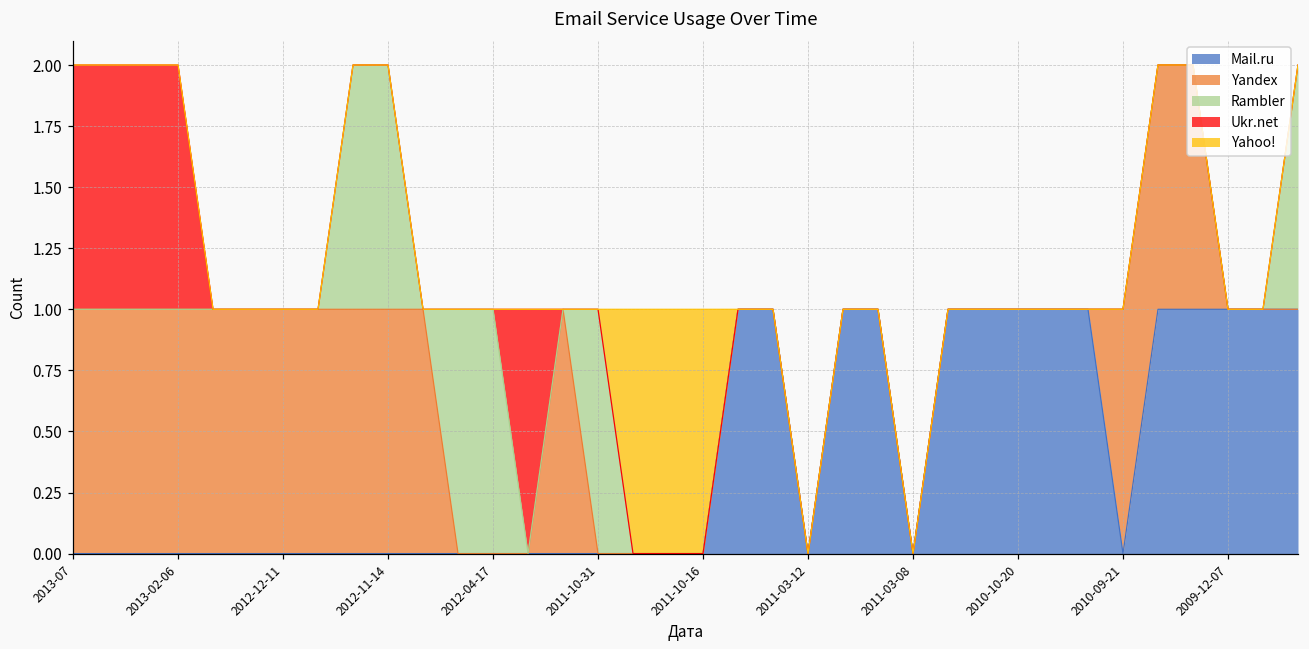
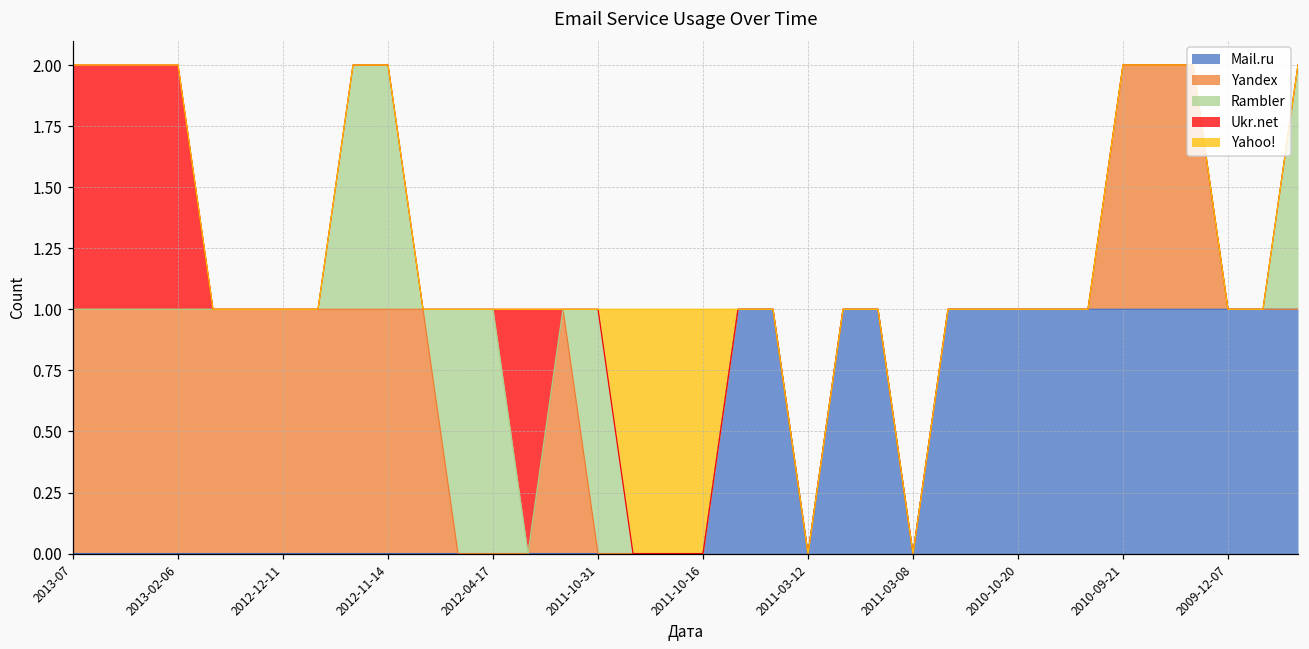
  {
    "Mail.ru": {
      "2013-07": 0,
      "2013-02-06": 0,
      "2012-12-11": 0,
      "2012-11-14": 0,
-     "2010-09-21": 0
+     "2010-09-21": 1
    },
    "Yandex": {
      "2012-11-14": 1
    },
    "Yahoo!": {
      "2011-10-16": 1
    }
  }
